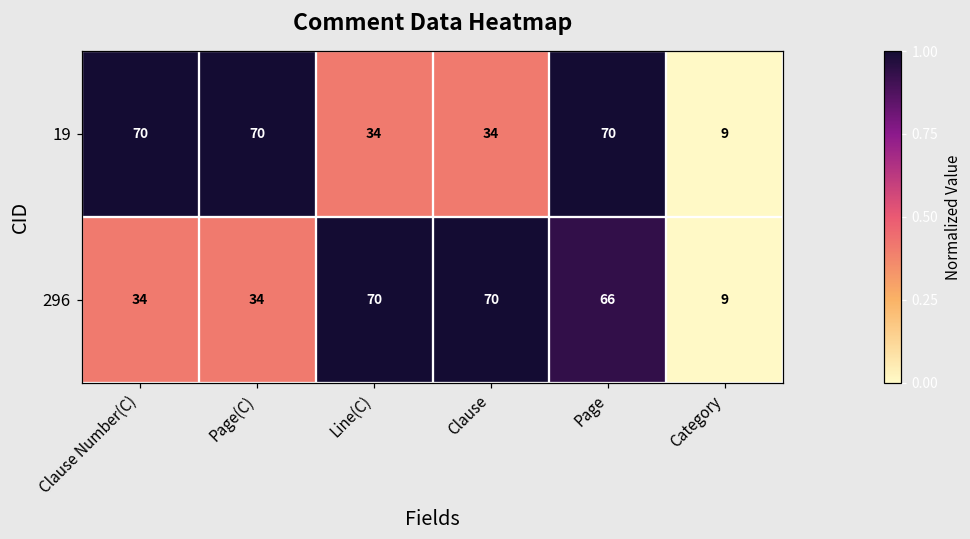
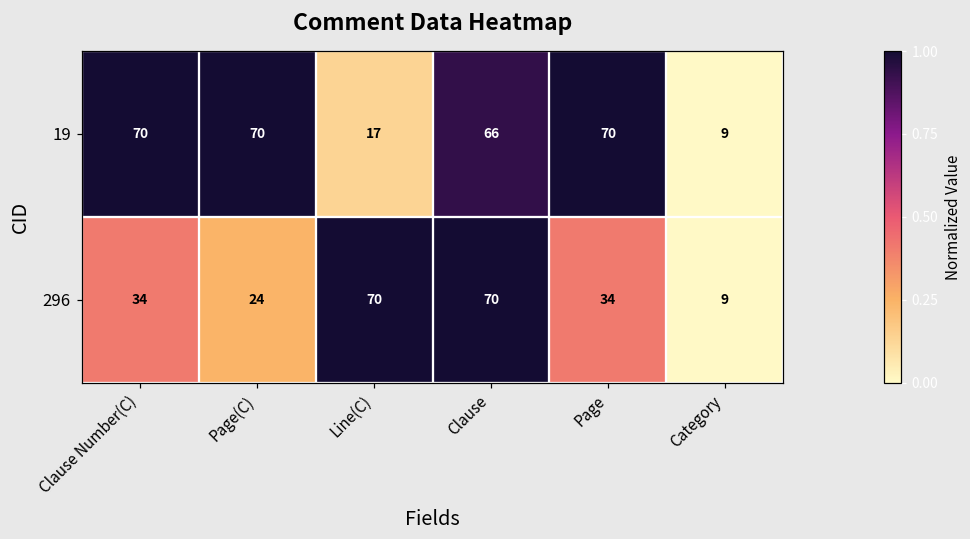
  {
    "19": {
      "Clause Number(C)": 70,
      "Page(C)": 70,
-     "Line(C)": 34,
-     "Clause": 34,
+     "Line(C)": 17,
+     "Clause": 66,
      "Page": 70,
      "Category": 9
    },
    "296": {
      "Clause Number(C)": 34,
-     "Page(C)": 34,
+     "Page(C)": 24,
      "Line(C)": 70,
      "Clause": 70,
-     "Page": 66,
+     "Page": 34,
      "Category": 9
    }
  }
